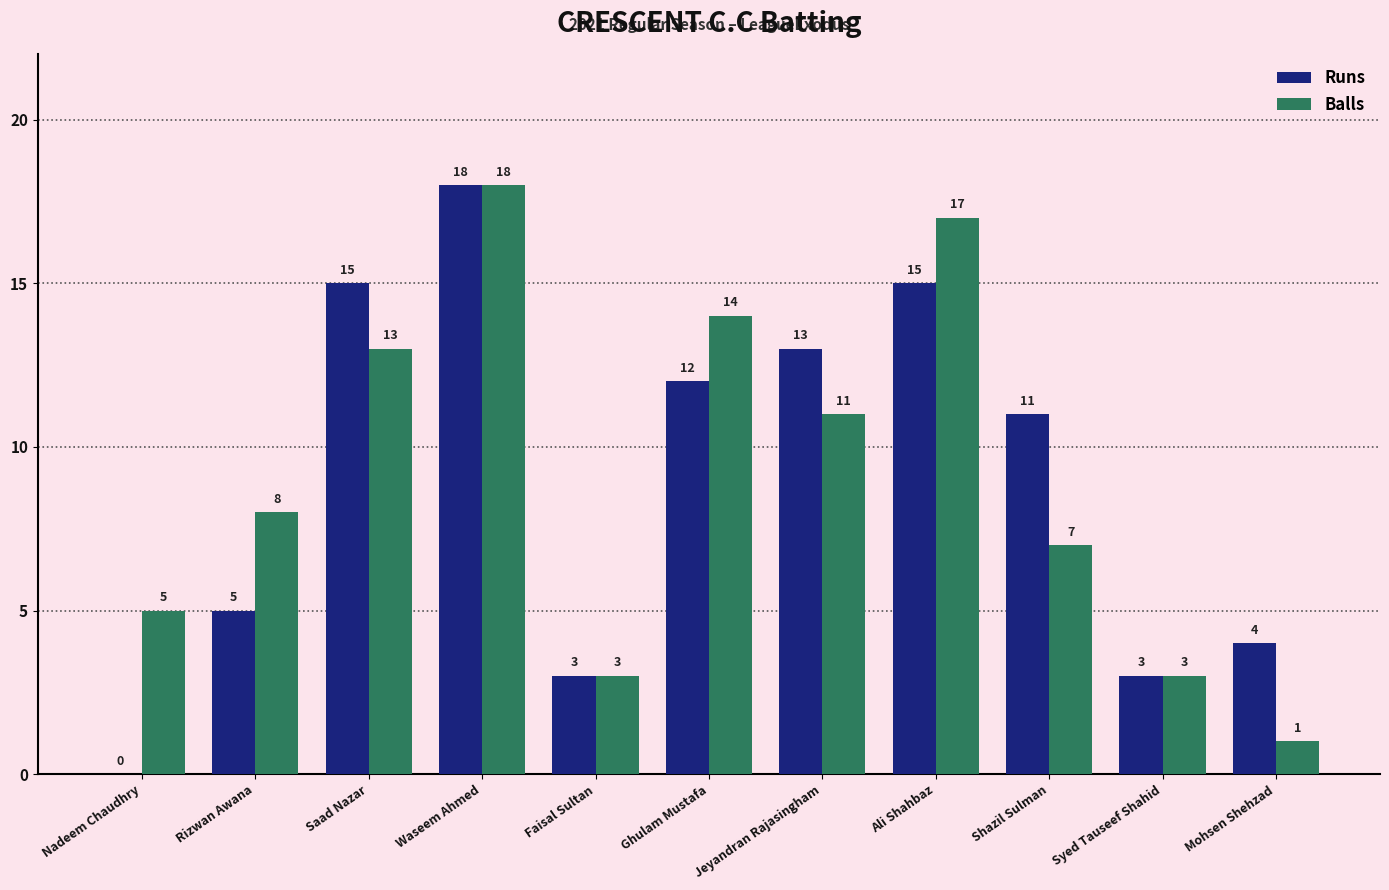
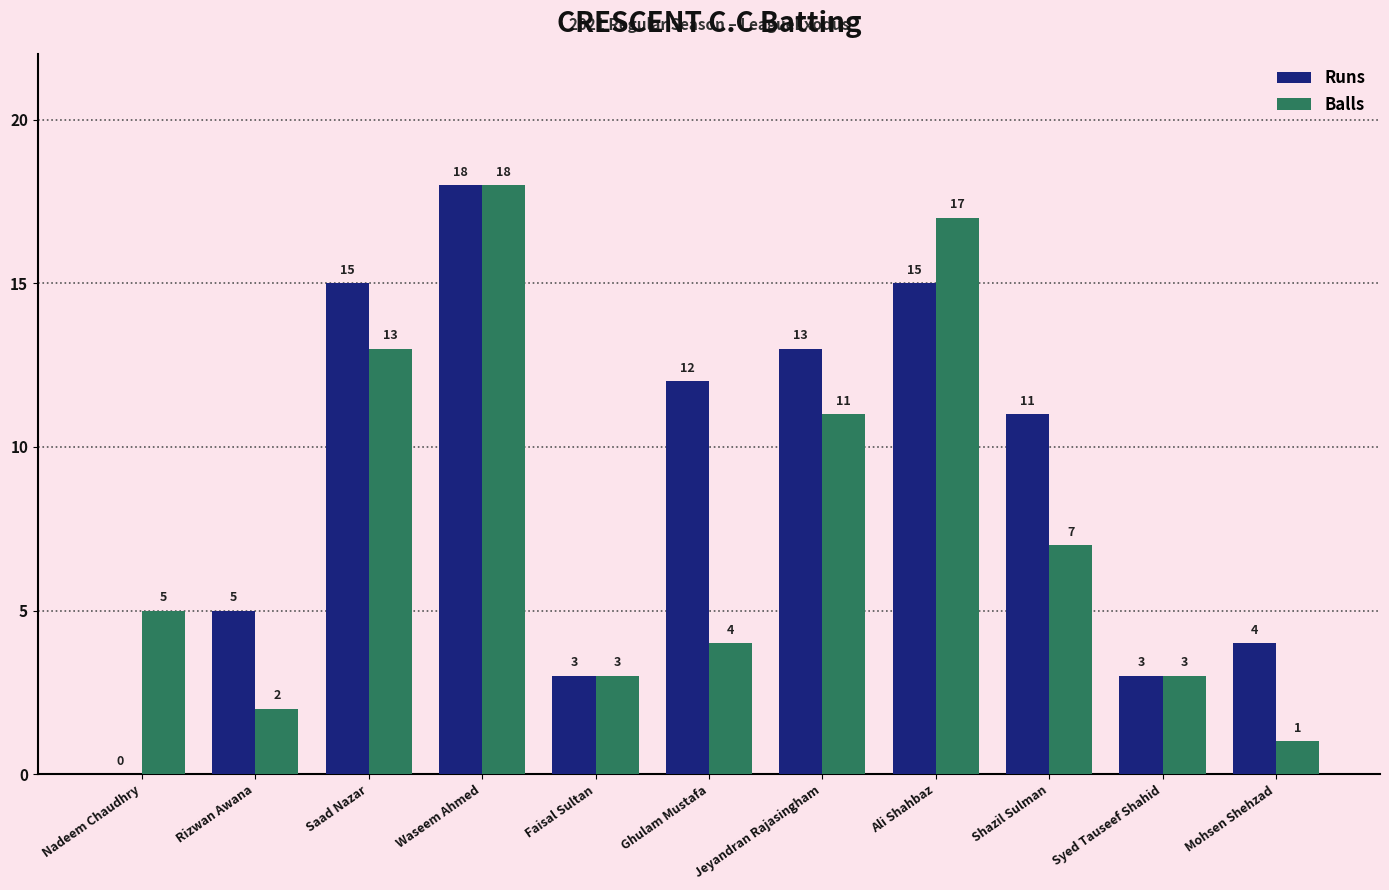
  {
    "Runs": {
      "Nadeem Chaudhry": 0,
      "Rizwan Awana": 5,
      "Saad Nazar": 15,
      "Waseem Ahmed": 18,
      "Faisal Sultan": 3,
      "Ghulam Mustafa": 12,
      "Jeyandran Rajasingham": 13,
      "Ali Shahbaz": 15,
      "Shazil Sulman": 11,
      "Syed Tauseef Shahid": 3,
      "Mohsen Shehzad": 4
    },
    "Balls": {
      "Nadeem Chaudhry": 5,
-     "Rizwan Awana": 8,
+     "Rizwan Awana": 2,
      "Saad Nazar": 13,
      "Waseem Ahmed": 18,
      "Faisal Sultan": 3,
-     "Ghulam Mustafa": 14,
+     "Ghulam Mustafa": 4,
      "Jeyandran Rajasingham": 11,
      "Ali Shahbaz": 17,
      "Shazil Sulman": 7,
      "Syed Tauseef Shahid": 3,
      "Mohsen Shehzad": 1
    }
  }
